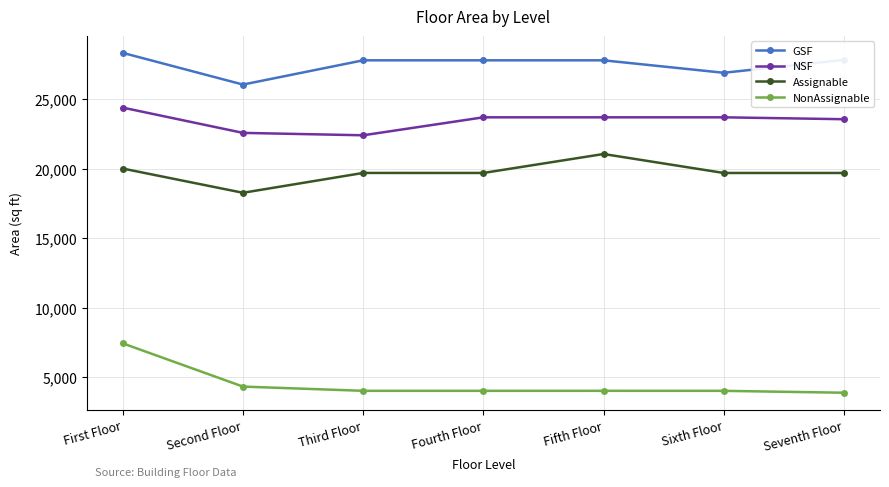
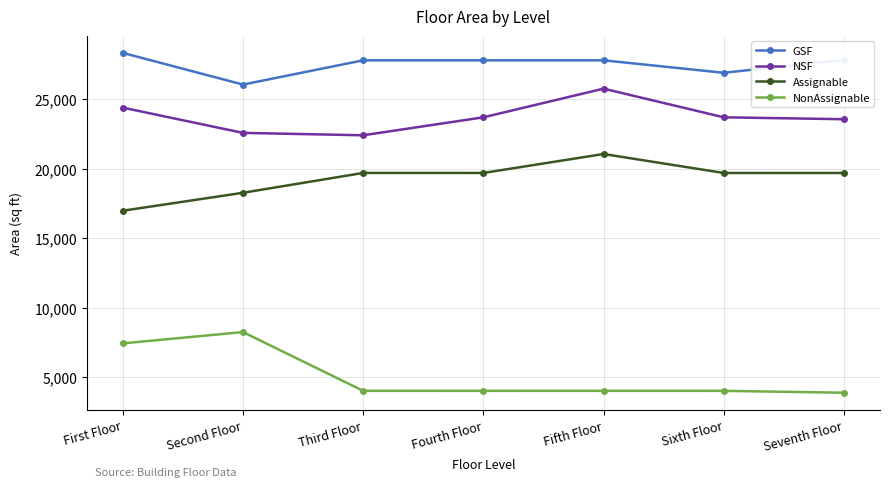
  {
    "GSF": {
      "First Floor": "28,300",
      "Second Floor": "26,000",
      "Third Floor": "27,800",
      "Fourth Floor": "27,800",
      "Fifth Floor": "27,800",
      "Sixth Floor": "26,900"
    },
    "NSF": {
      "First Floor": "24,400",
      "Second Floor": "22,600",
      "Third Floor": "22,400",
      "Fourth Floor": "23,700",
-     "Fifth Floor": "23,700",
+     "Fifth Floor": "25,800",
      "Sixth Floor": "23,700",
      "Seventh Floor": "23,600"
    },
    "Assignable": {
-     "First Floor": "20,000",
+     "First Floor": "17,000",
      "Second Floor": "18,300",
      "Third Floor": "19,700",
      "Fourth Floor": "19,700",
      "Fifth Floor": "21,100",
      "Sixth Floor": "19,700",
      "Seventh Floor": "19,700"
    },
    "NonAssignable": {
      "First Floor": "7,400",
-     "Second Floor": "4,300",
+     "Second Floor": "8,200",
      "Third Floor": "4,000",
      "Fourth Floor": "4,000",
      "Fifth Floor": "4,000",
      "Sixth Floor": "4,000",
      "Seventh Floor": "3,900"
    }
  }
